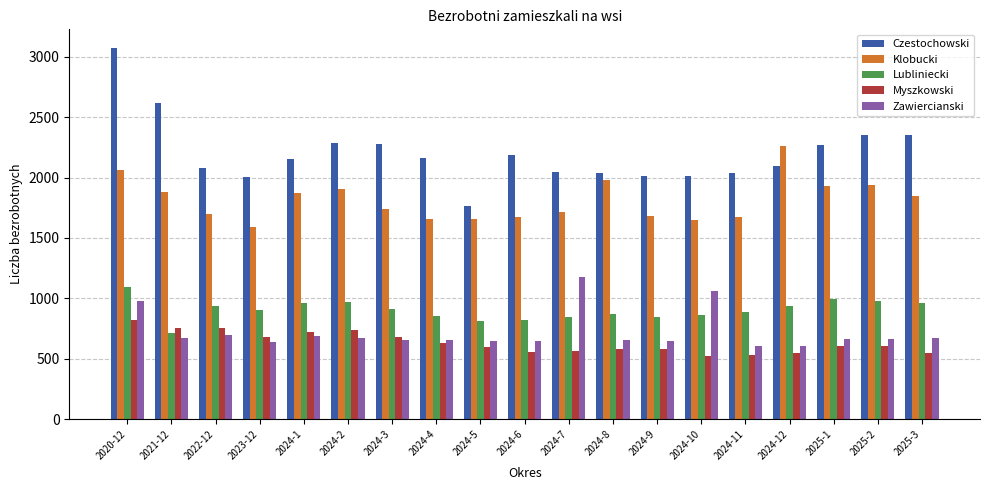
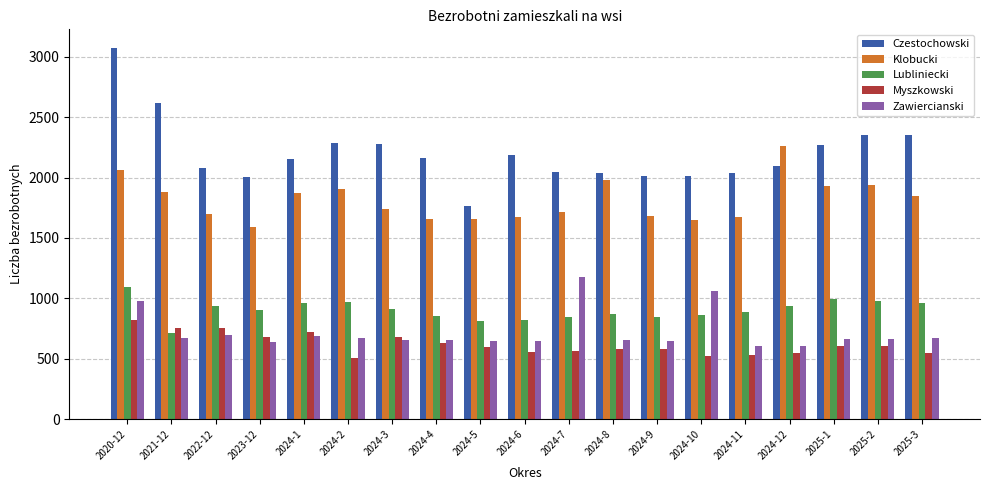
  {
    "Czestochowski": {
      "2020-12": 3070,
      "2021-12": 2620,
      "2022-12": 2080,
      "2023-12": 2000,
      "2024-1": 2160,
      "2024-2": 2290,
      "2024-3": 2280,
      "2024-4": 2160,
      "2024-5": 1770,
      "2024-6": 2190,
      "2024-7": 2040,
      "2024-8": 2040,
      "2024-9": 2010,
      "2024-10": 2010,
      "2024-11": 2040,
      "2024-12": 2100,
      "2025-1": 2270,
      "2025-2": 2350,
      "2025-3": 2350
    },
    "Klobucki": {
      "2020-12": 2060,
      "2021-12": 1880,
      "2022-12": 1700,
      "2023-12": 1590,
      "2024-1": 1870,
      "2024-2": 1910,
      "2024-3": 1740,
      "2024-4": 1660,
      "2024-5": 1660,
      "2024-6": 1670,
      "2024-7": 1710,
      "2024-8": 1980,
      "2024-9": 1680,
      "2024-10": 1650,
      "2024-11": 1670,
      "2024-12": 2260,
      "2025-1": 1930,
      "2025-2": 1940,
      "2025-3": 1850
    },
    "Lubliniecki": {
      "2020-12": 1090,
      "2021-12": 710,
      "2022-12": 940,
      "2023-12": 900,
      "2024-1": 960,
      "2024-2": 970,
      "2024-3": 910,
      "2024-4": 850,
      "2024-5": 820,
      "2024-6": 820,
      "2024-7": 850,
      "2024-8": 870,
      "2024-9": 850,
      "2024-10": 860,
      "2024-11": 880,
      "2024-12": 930,
      "2025-1": 1000,
      "2025-2": 980,
      "2025-3": 960
    },
    "Myszkowski": {
      "2020-12": 820,
      "2021-12": 760,
      "2022-12": 760,
      "2023-12": 680,
      "2024-1": 720,
-     "2024-2": 730,
+     "2024-2": 500,
      "2024-3": 680,
      "2024-4": 630,
      "2024-5": 590,
      "2024-6": 560,
      "2024-7": 560,
      "2024-8": 580,
      "2024-9": 580,
      "2024-10": 520,
      "2024-11": 530,
      "2024-12": 550,
      "2025-1": 600,
      "2025-2": 600,
      "2025-3": 540
    },
    "Zawiercianski": {
      "2020-12": 980,
      "2021-12": 680,
      "2022-12": 690,
      "2023-12": 640,
      "2024-1": 690,
      "2024-2": 670,
      "2024-3": 660,
      "2024-4": 660,
      "2024-5": 650,
      "2024-6": 650,
      "2024-7": 1170,
      "2024-8": 660,
      "2024-9": 650,
      "2024-10": 1060,
      "2024-11": 610,
      "2024-12": 600,
      "2025-1": 660,
      "2025-2": 660,
      "2025-3": 680
    }
  }
